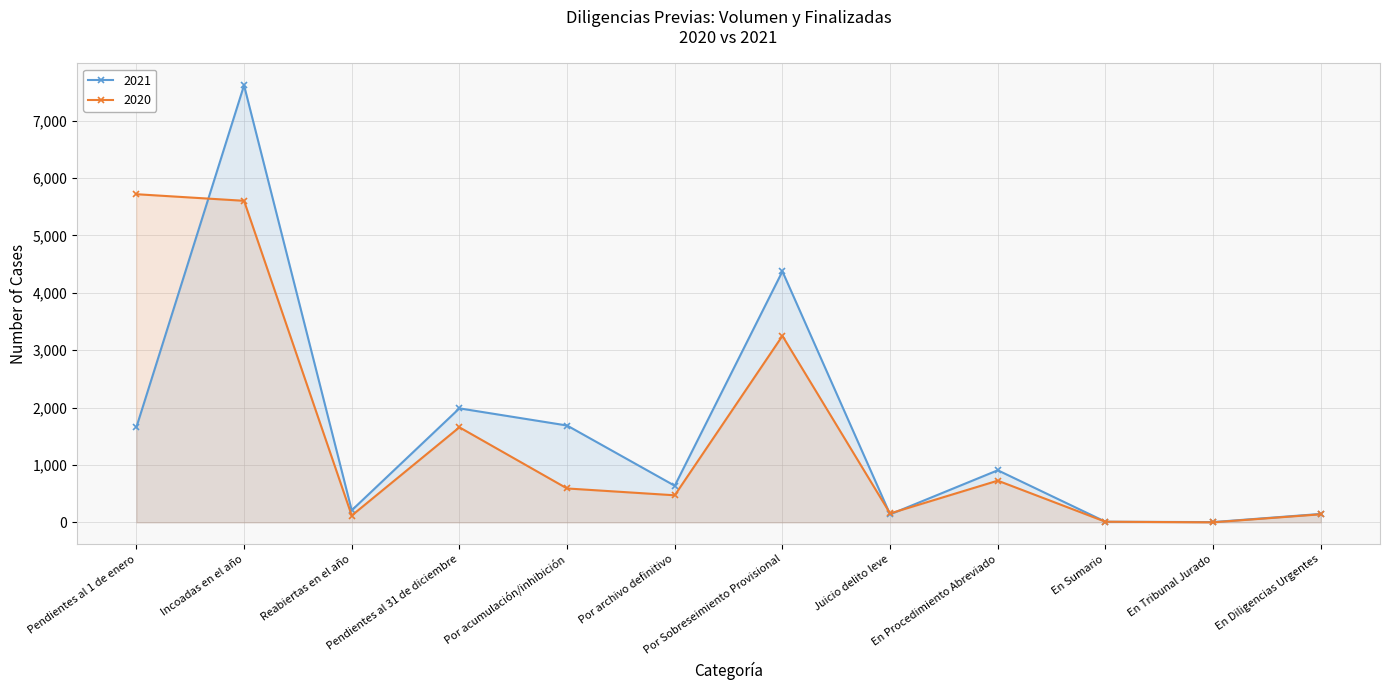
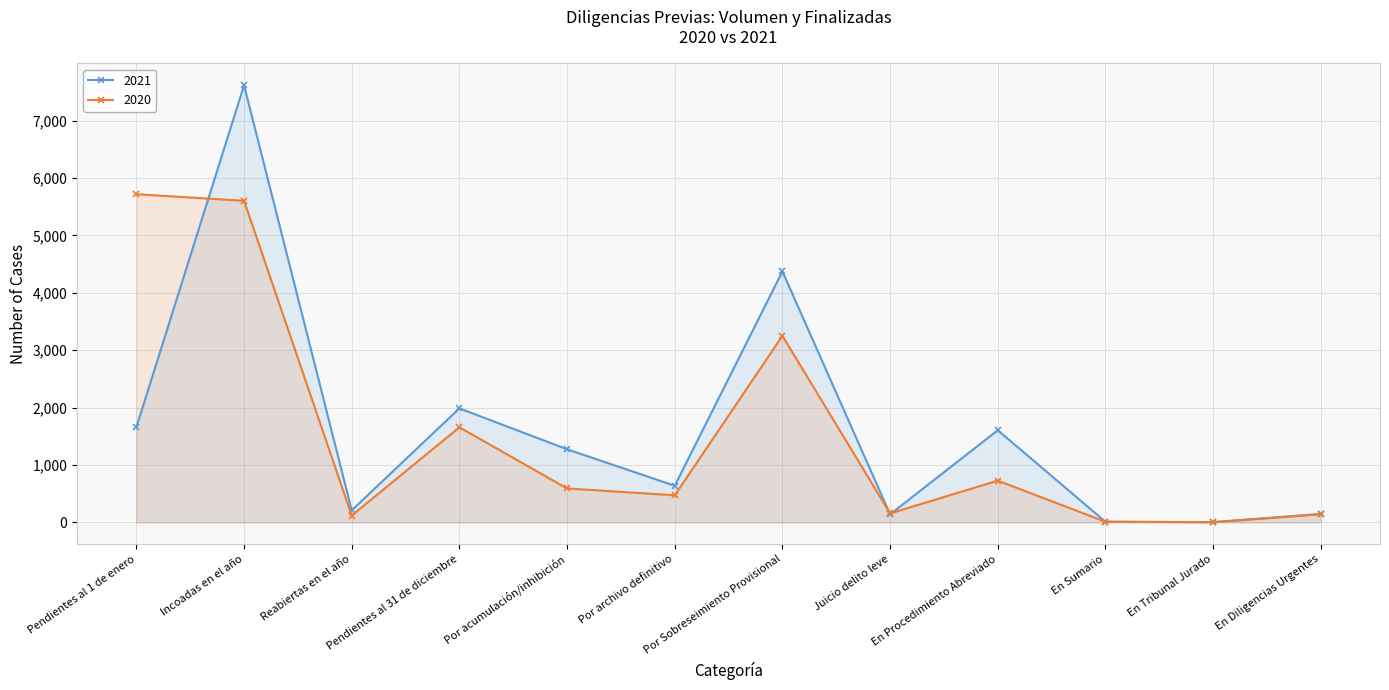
  {
    "2021": {
      "Pendientes al 1 de enero": "1,700",
      "Incoadas en el año": "7,600",
      "Reabiertas en el año": "200",
      "Pendientes al 31 de diciembre": "2,000",
-     "Por acumulación/inhibición": "1,700",
+     "Por acumulación/inhibición": "1,300",
      "Por archivo definitivo": "600",
      "Por Sobreseimiento Provisional": "4,400",
-     "En Procedimiento Abreviado": "900"
+     "En Procedimiento Abreviado": "1,600"
    },
    "2020": {
      "Pendientes al 1 de enero": "5,700",
      "Incoadas en el año": "5,600",
      "Reabiertas en el año": "100",
      "Pendientes al 31 de diciembre": "1,700",
      "Por acumulación/inhibición": "600",
      "Por archivo definitivo": "500",
      "Por Sobreseimiento Provisional": "3,300",
      "En Procedimiento Abreviado": "700"
    }
  }
